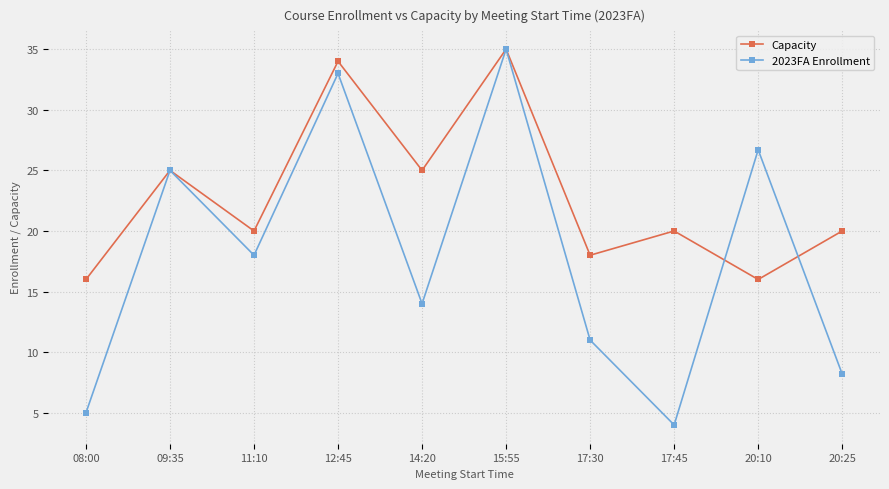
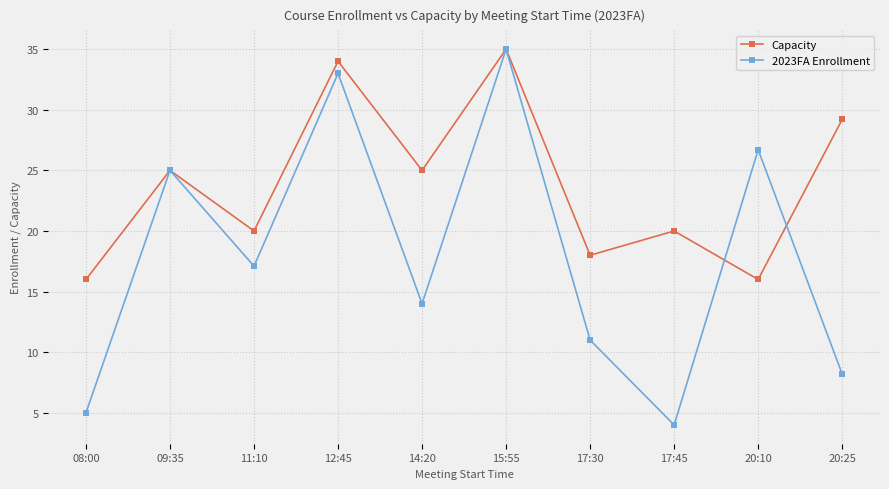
  {
    "Capacity": {
      "08:00": 16.0,
      "11:10": 20.0,
      "12:45": 34.0,
      "14:20": 25.0,
      "17:30": 18.0,
      "17:45": 20.0,
      "20:10": 16.0,
-     "20:25": 20.0
+     "20:25": 29.2
    },
    "2023FA Enrollment": {
      "08:00": 5.0,
-     "11:10": 18.0,
+     "11:10": 17.1,
      "12:45": 33.0,
      "14:20": 14.0,
      "17:30": 11.0,
      "17:45": 4.0,
      "20:10": 26.7,
      "20:25": 8.2
    }
  }
